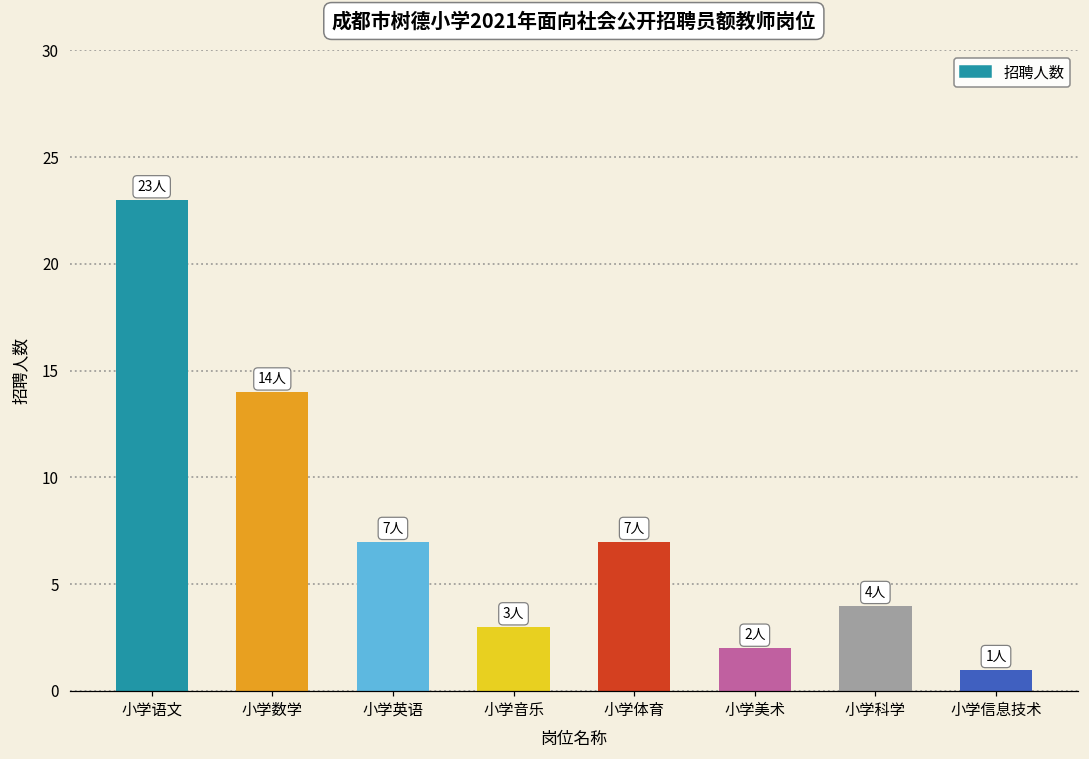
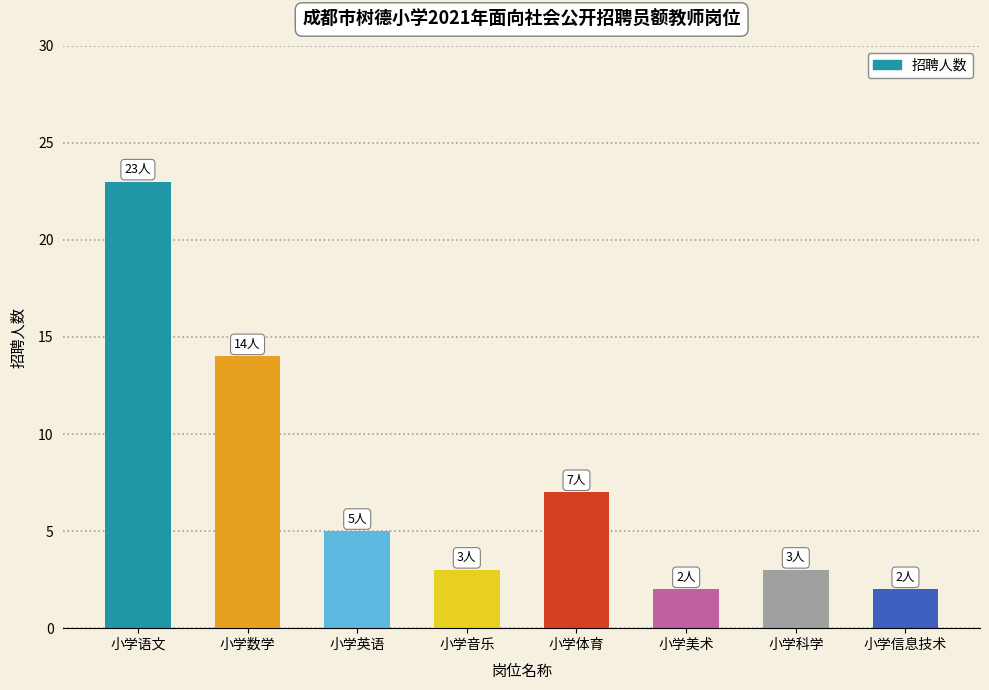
  {
-   "小学英语": "7人",
-   "小学科学": "4人",
-   "小学信息技术": "1人"
+   "小学英语": "5人",
+   "小学科学": "3人",
+   "小学信息技术": "2人"
  }
